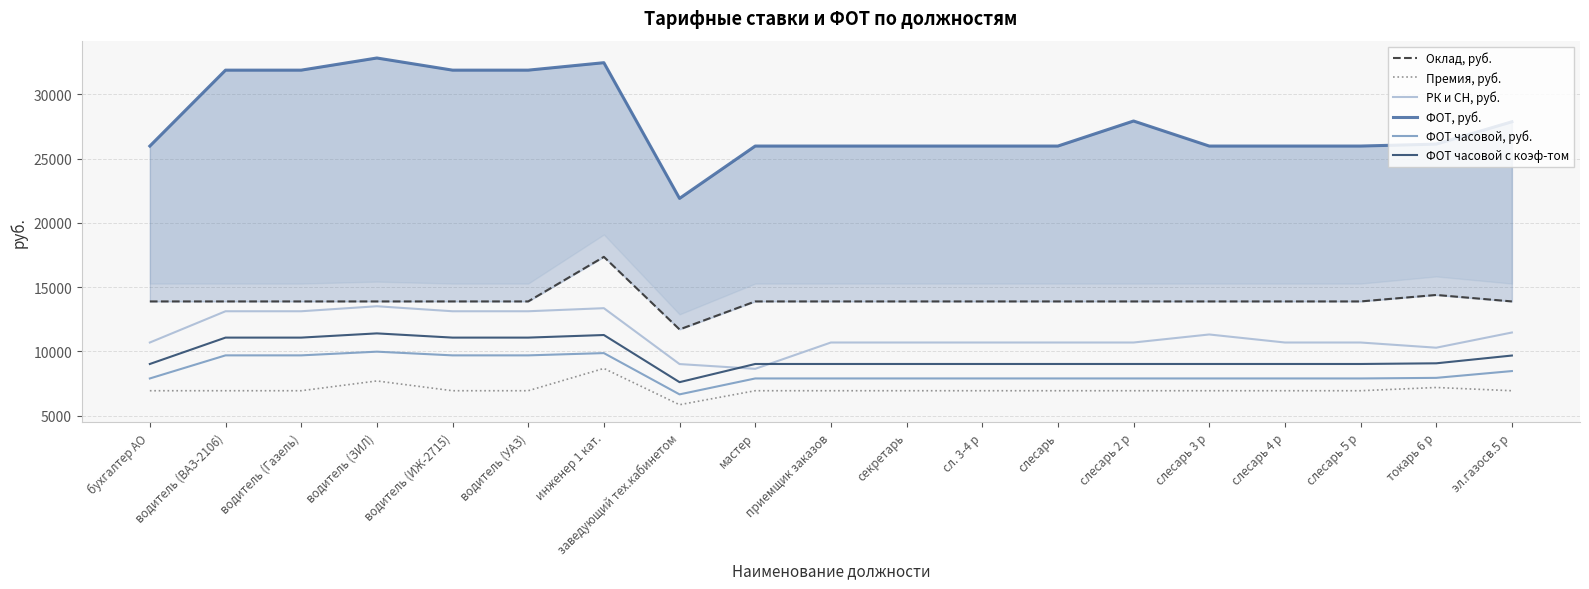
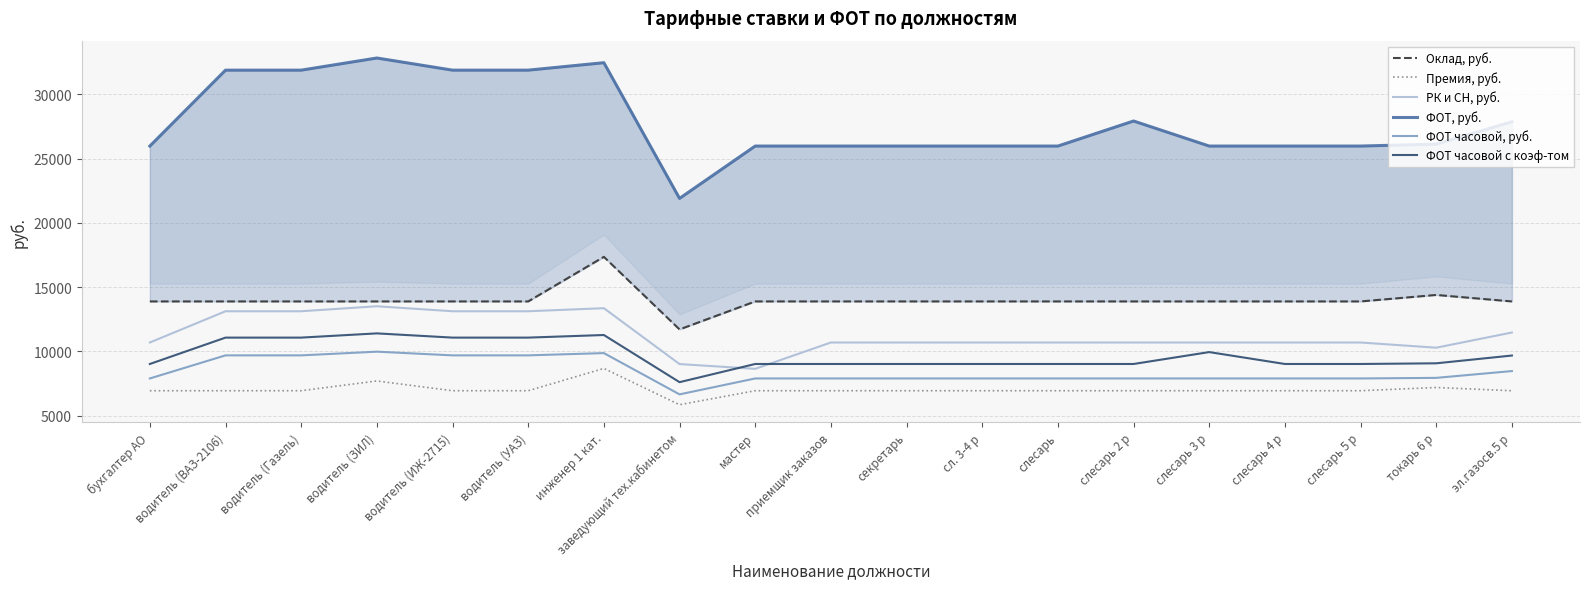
  {
    "Оклад, руб.": {
      "бухгалтер АО": 13900,
      "водитель (ВАЗ-2106)": 13900,
      "водитель (Газель)": 13900,
      "водитель (ЗИЛ)": 13900,
      "водитель (ИЖ-2715)": 13900,
      "водитель (УАЗ)": 13900,
      "инженер 1 кат.": 17400,
      "заведующий тех.кабинетом": 11700,
      "мастер": 13900,
      "приемщик заказов": 13900,
      "секретарь": 13900,
      "сл. 3-4 р": 13900,
      "слесарь": 13900,
      "слесарь 2 р": 13900,
      "слесарь 3 р": 13900,
      "слесарь 4 р": 13900,
      "слесарь 5 р": 13900,
      "токарь 6 р": 14400,
      "эл.газосв.5 р": 13900
    },
    "Премия, руб.": {
      "бухгалтер АО": 6900,
      "водитель (ВАЗ-2106)": 6900,
      "водитель (Газель)": 6900,
      "водитель (ЗИЛ)": 7700,
      "водитель (ИЖ-2715)": 6900,
      "водитель (УАЗ)": 6900,
      "инженер 1 кат.": 8700,
      "заведующий тех.кабинетом": 5900,
      "мастер": 6900,
      "приемщик заказов": 6900,
      "секретарь": 6900,
      "сл. 3-4 р": 6900,
      "слесарь": 6900,
      "слесарь 2 р": 6900,
      "слесарь 3 р": 6900,
      "слесарь 4 р": 6900,
      "слесарь 5 р": 6900,
      "токарь 6 р": 7200,
      "эл.газосв.5 р": 6900
    },
    "РК и СН, руб.": {
      "бухгалтер АО": 10700,
      "водитель (ВАЗ-2106)": 13100,
      "водитель (Газель)": 13100,
      "водитель (ЗИЛ)": 13500,
      "водитель (ИЖ-2715)": 13100,
      "водитель (УАЗ)": 13100,
      "инженер 1 кат.": 13400,
      "заведующий тех.кабинетом": 9000,
      "мастер": 8600,
      "приемщик заказов": 10700,
      "секретарь": 10700,
      "сл. 3-4 р": 10700,
      "слесарь": 10700,
      "слесарь 2 р": 10700,
-     "слесарь 3 р": 11300,
+     "слесарь 3 р": 10700,
      "слесарь 4 р": 10700,
      "слесарь 5 р": 10700,
      "токарь 6 р": 10300,
      "эл.газосв.5 р": 11500
    },
    "ФОТ, руб.": {
      "бухгалтер АО": 26000,
      "водитель (ВАЗ-2106)": 31900,
      "водитель (Газель)": 31900,
      "водитель (ЗИЛ)": 32800,
      "водитель (ИЖ-2715)": 31900,
      "водитель (УАЗ)": 31900,
      "инженер 1 кат.": 32500,
      "заведующий тех.кабинетом": 21900,
      "мастер": 26000,
      "приемщик заказов": 26000,
      "секретарь": 26000,
      "сл. 3-4 р": 26000,
      "слесарь": 26000,
      "слесарь 2 р": 27900,
      "слесарь 3 р": 26000,
      "слесарь 4 р": 26000,
      "слесарь 5 р": 26000
    },
    "ФОТ часовой, руб.": {
      "бухгалтер АО": 7900,
      "водитель (ВАЗ-2106)": 9700,
      "водитель (Газель)": 9700,
      "водитель (ЗИЛ)": 10000,
      "водитель (ИЖ-2715)": 9700,
      "водитель (УАЗ)": 9700,
      "инженер 1 кат.": 9900,
      "заведующий тех.кабинетом": 6700,
      "мастер": 7900,
      "приемщик заказов": 7900,
      "секретарь": 7900,
      "сл. 3-4 р": 7900,
      "слесарь": 7900,
      "слесарь 2 р": 7900,
      "слесарь 3 р": 7900,
      "слесарь 4 р": 7900,
      "слесарь 5 р": 7900,
      "токарь 6 р": 7900,
      "эл.газосв.5 р": 8500
    },
    "ФОТ часовой с коэф-том": {
      "бухгалтер АО": 9000,
      "водитель (ВАЗ-2106)": 11100,
      "водитель (Газель)": 11100,
      "водитель (ЗИЛ)": 11400,
      "водитель (ИЖ-2715)": 11100,
      "водитель (УАЗ)": 11100,
      "инженер 1 кат.": 11300,
      "заведующий тех.кабинетом": 7600,
      "мастер": 9000,
      "приемщик заказов": 9000,
      "секретарь": 9000,
      "сл. 3-4 р": 9000,
      "слесарь": 9000,
      "слесарь 2 р": 9000,
-     "слесарь 3 р": 9000,
+     "слесарь 3 р": 10000,
      "слесарь 4 р": 9000,
      "слесарь 5 р": 9000,
      "токарь 6 р": 9100,
      "эл.газосв.5 р": 9700
    }
  }
